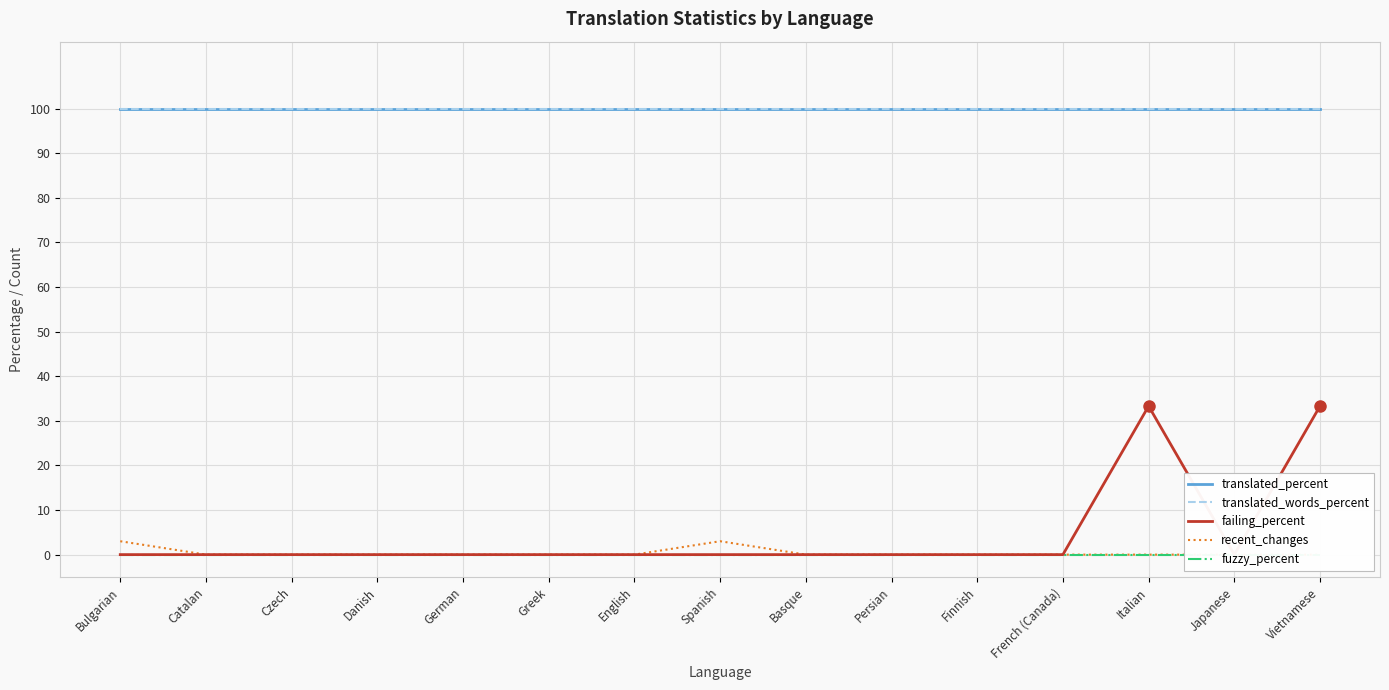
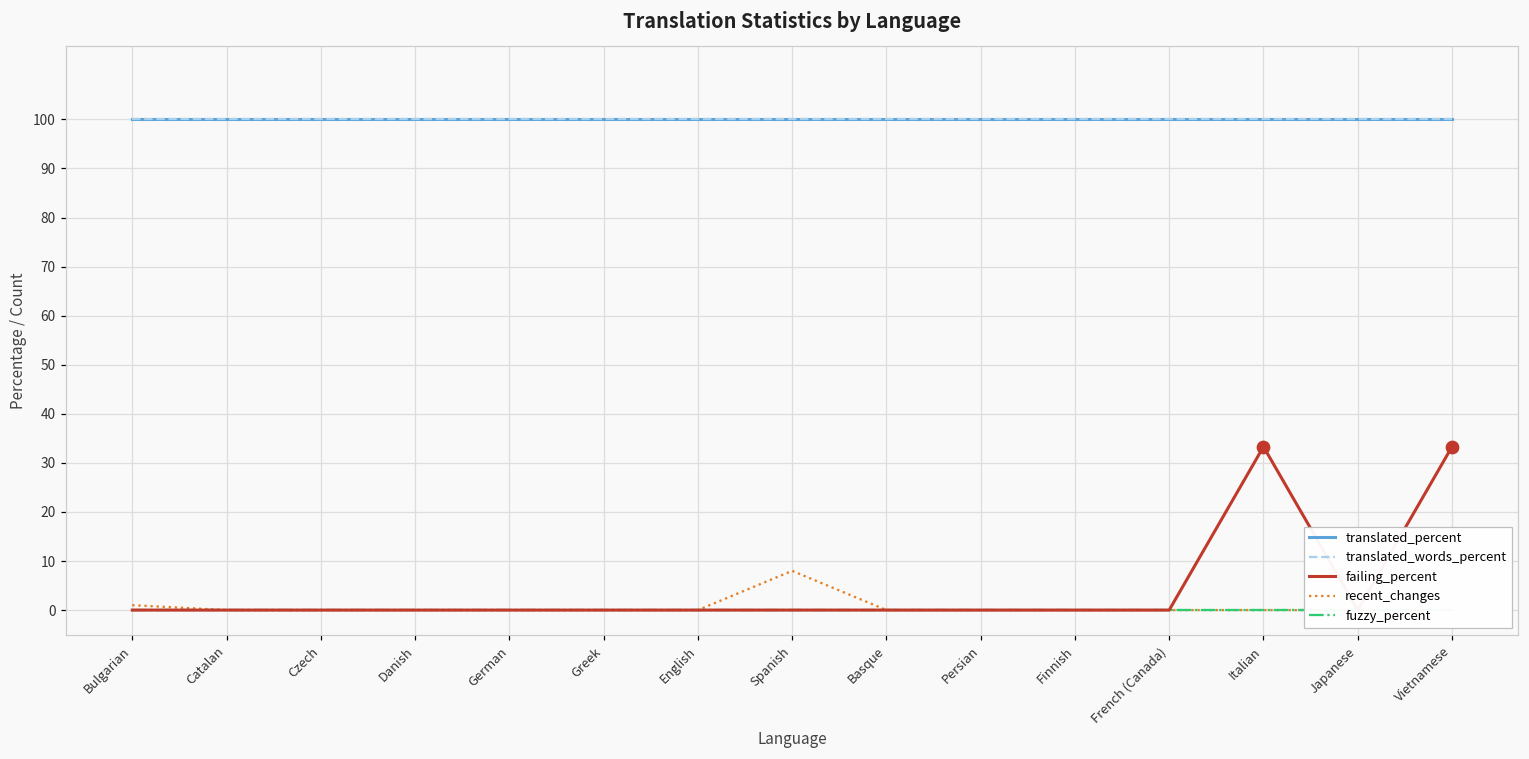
  {
    "translated_words_percent": {
      "Bulgarian": 100,
      "Catalan": 100,
      "Czech": 100,
      "Danish": 100,
      "German": 100,
      "Greek": 100,
      "English": 100,
      "Spanish": 100,
      "Basque": 100,
      "Persian": 100,
      "Finnish": 100,
      "French (Canada)": 100,
      "Italian": 100,
      "Japanese": 100,
      "Vietnamese": 100
    },
    "recent_changes": {
-     "Bulgarian": 3,
-     "Spanish": 3
+     "Bulgarian": 1,
+     "Spanish": 8
    }
  }
